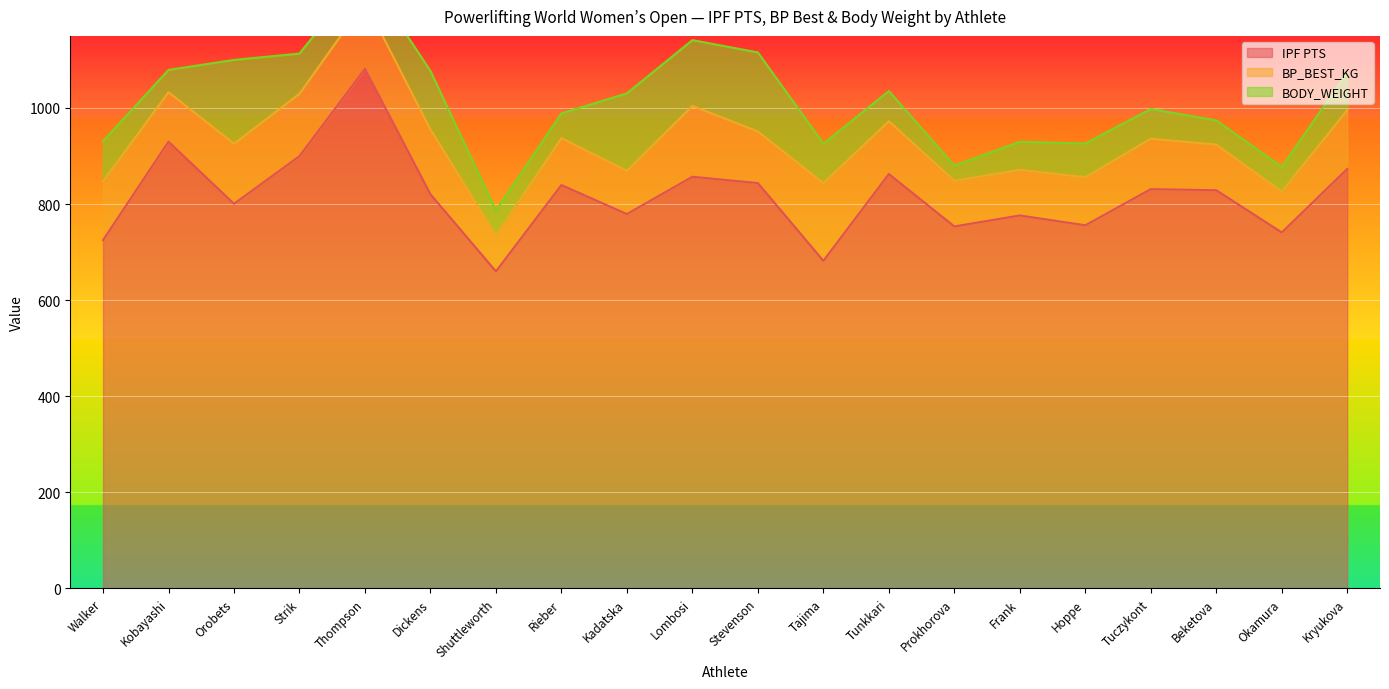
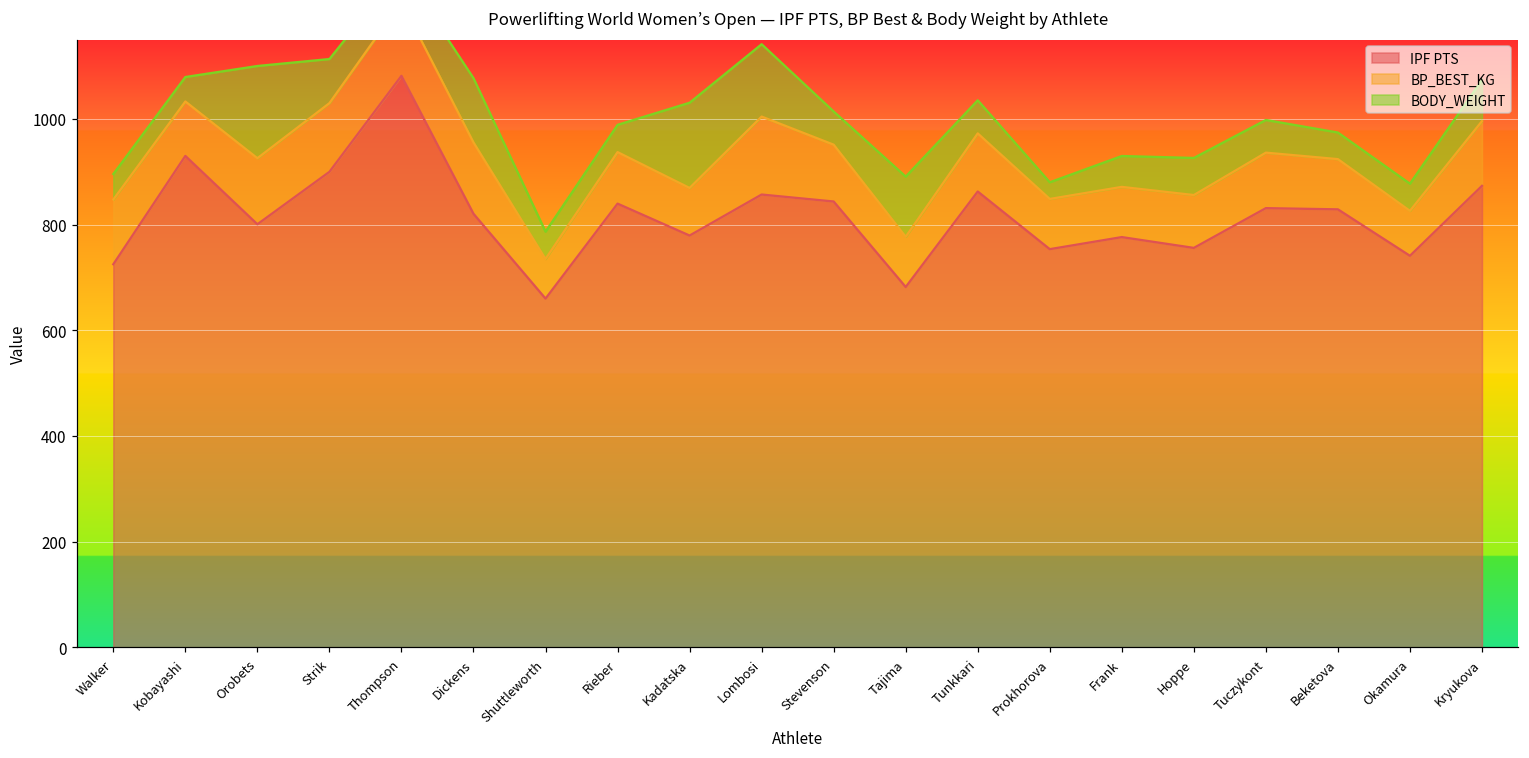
  {
    "IPF PTS": {
      "Walker": 720,
      "Kobayashi": 930,
      "Orobets": 800,
      "Strik": 900,
      "Thompson": 1080,
      "Dickens": 820,
      "Shuttleworth": 660,
      "Rieber": 840,
      "Kadatska": 780,
      "Lombosi": 860,
      "Stevenson": 840,
      "Tajima": 680,
      "Tunkkari": 860,
      "Prokhorova": 750,
      "Frank": 780,
      "Hoppe": 760,
      "Tuczykont": 830,
      "Beketova": 830,
      "Okamura": 740,
      "Kryukova": 870
    },
    "BP_BEST_KG": {
      "Walker": 120,
      "Kobayashi": 100,
      "Orobets": 130,
      "Strik": 130,
      "Dickens": 140,
      "Shuttleworth": 80,
      "Rieber": 100,
      "Kadatska": 90,
      "Lombosi": 150,
      "Stevenson": 110,
-     "Tajima": 160,
+     "Tajima": 100,
      "Tunkkari": 110,
      "Prokhorova": 100,
      "Frank": 100,
      "Hoppe": 100,
      "Tuczykont": 110,
      "Beketova": 100,
      "Okamura": 90,
      "Kryukova": 120
    },
    "BODY_WEIGHT": {
-     "Walker": 80,
+     "Walker": 50,
      "Kobayashi": 50,
      "Orobets": 170,
      "Strik": 80,
      "Dickens": 120,
      "Shuttleworth": 50,
      "Rieber": 50,
      "Kadatska": 160,
      "Lombosi": 140,
-     "Stevenson": 160,
-     "Tajima": 80,
+     "Stevenson": 60,
+     "Tajima": 110,
      "Tunkkari": 60,
      "Prokhorova": 30,
      "Frank": 60,
      "Hoppe": 70,
      "Tuczykont": 60,
      "Beketova": 50,
      "Okamura": 50
    }
  }
